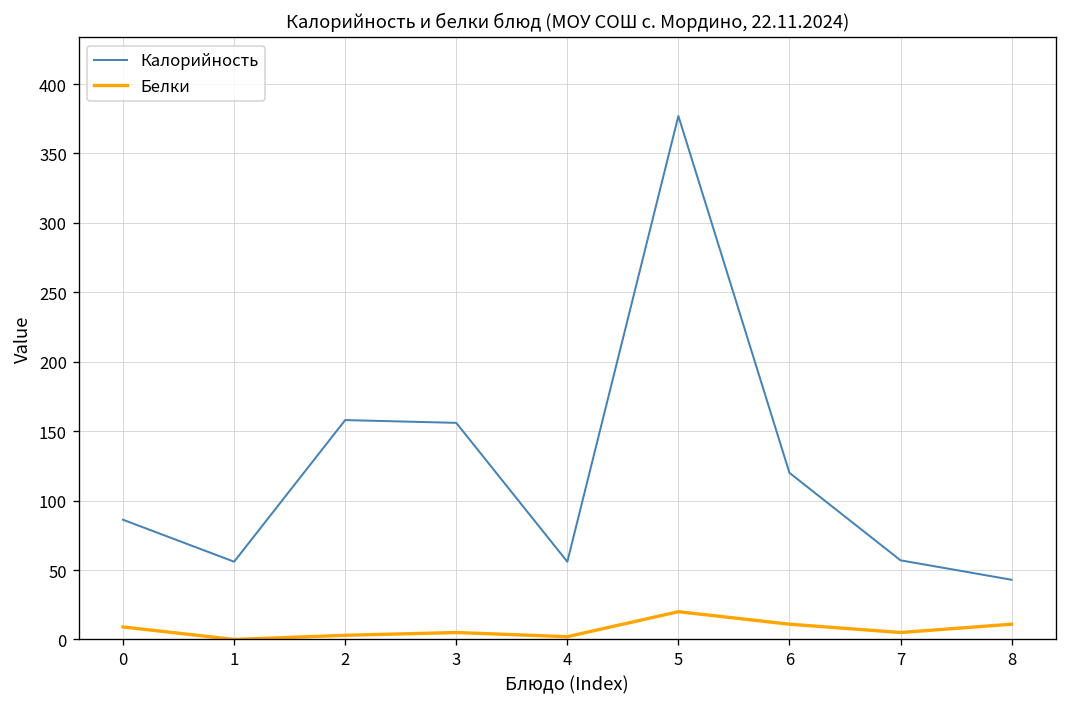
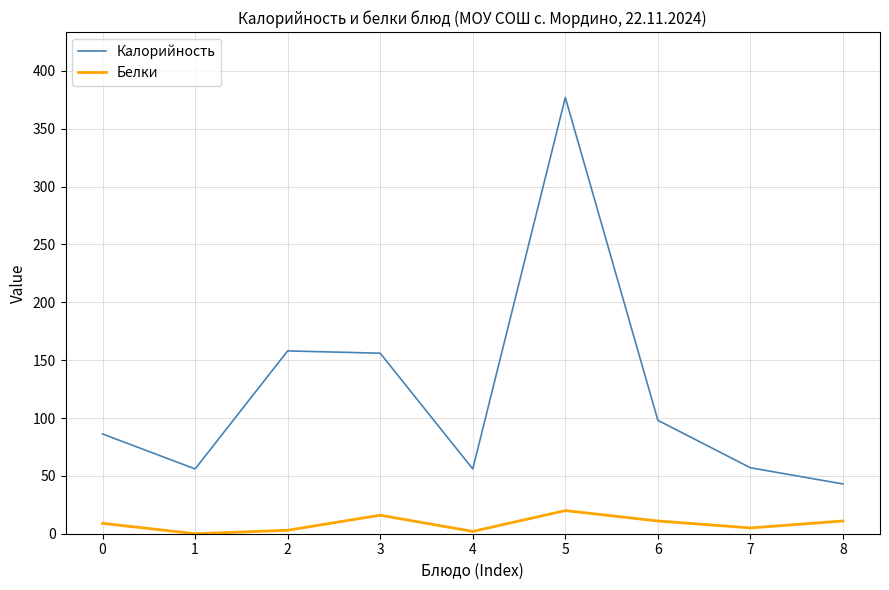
  {
    "Калорийность": {
      "0": 86,
      "1": 56,
      "2": 158,
      "3": 156,
      "4": 56,
      "5": 377,
-     "6": 120,
+     "6": 98,
      "7": 57,
      "8": 43
    },
    "Белки": {
      "0": 9,
      "1": 0,
      "2": 3,
-     "3": 5,
+     "3": 16,
      "4": 2,
      "5": 20,
      "6": 11,
      "7": 5,
      "8": 11
    }
  }
